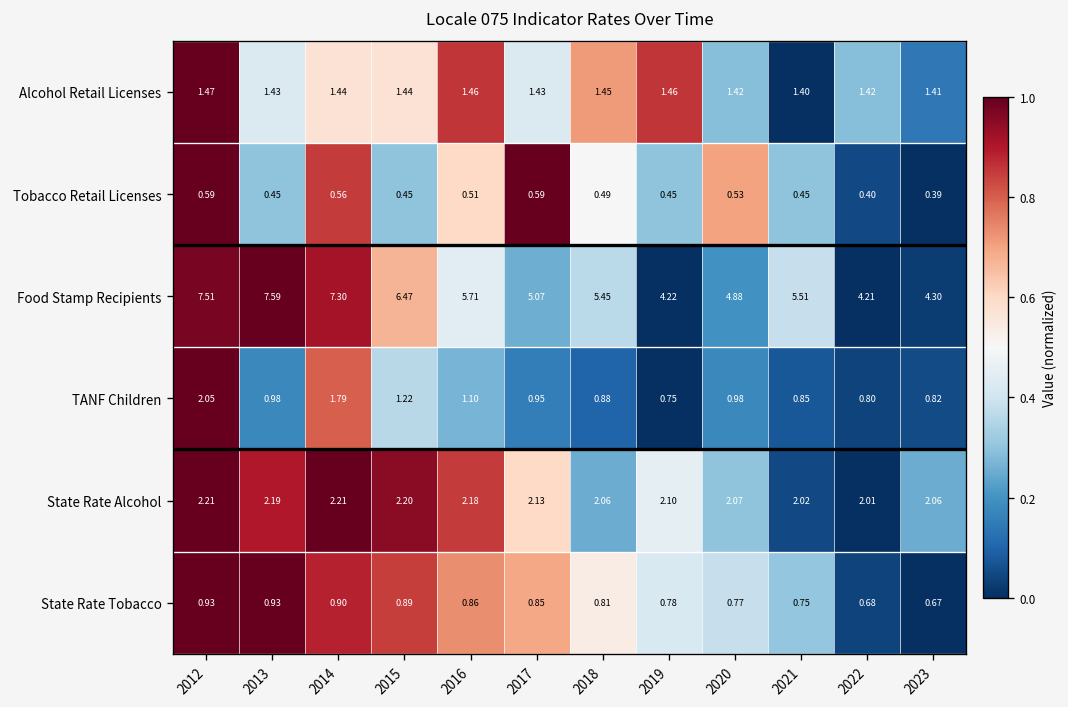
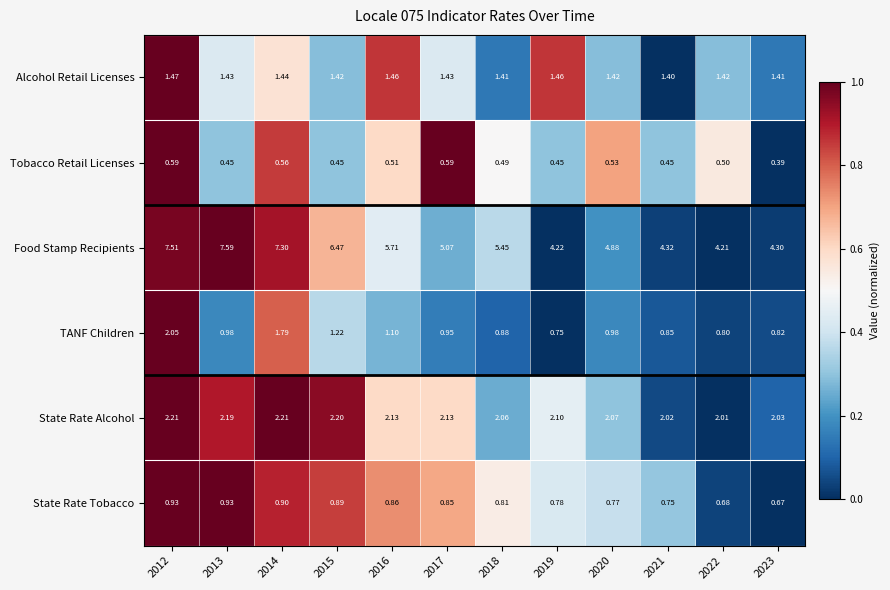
  {
    "Alcohol Retail Licenses": {
      "2012": 1.47,
      "2013": 1.43,
      "2014": 1.44,
-     "2015": 1.44,
+     "2015": 1.42,
      "2016": 1.46,
      "2017": 1.43,
-     "2018": 1.45,
+     "2018": 1.41,
      "2019": 1.46,
      "2020": 1.42,
      "2021": 1.40,
      "2022": 1.42,
      "2023": 1.41
    },
    "Tobacco Retail Licenses": {
      "2012": 0.59,
      "2013": 0.45,
      "2014": 0.56,
      "2015": 0.45,
      "2016": 0.51,
      "2017": 0.59,
      "2018": 0.49,
      "2019": 0.45,
      "2020": 0.53,
      "2021": 0.45,
-     "2022": 0.40,
+     "2022": 0.50,
      "2023": 0.39
    },
    "Food Stamp Recipients": {
      "2012": 7.51,
      "2013": 7.59,
      "2014": 7.30,
      "2015": 6.47,
      "2016": 5.71,
      "2017": 5.07,
      "2018": 5.45,
      "2019": 4.22,
      "2020": 4.88,
-     "2021": 5.51,
+     "2021": 4.32,
      "2022": 4.21,
      "2023": 4.30
    },
    "TANF Children": {
      "2012": 2.05,
      "2013": 0.98,
      "2014": 1.79,
      "2015": 1.22,
      "2016": 1.10,
      "2017": 0.95,
      "2018": 0.88,
      "2019": 0.75,
      "2020": 0.98,
      "2021": 0.85,
      "2022": 0.80,
      "2023": 0.82
    },
    "State Rate Alcohol": {
      "2012": 2.21,
      "2013": 2.19,
      "2014": 2.21,
      "2015": 2.20,
-     "2016": 2.18,
+     "2016": 2.13,
      "2017": 2.13,
      "2018": 2.06,
      "2019": 2.10,
      "2020": 2.07,
      "2021": 2.02,
      "2022": 2.01,
-     "2023": 2.06
+     "2023": 2.03
    },
    "State Rate Tobacco": {
      "2012": 0.93,
      "2013": 0.93,
      "2014": 0.90,
      "2015": 0.89,
      "2016": 0.86,
      "2017": 0.85,
      "2018": 0.81,
      "2019": 0.78,
      "2020": 0.77,
      "2021": 0.75,
      "2022": 0.68,
      "2023": 0.67
    }
  }
